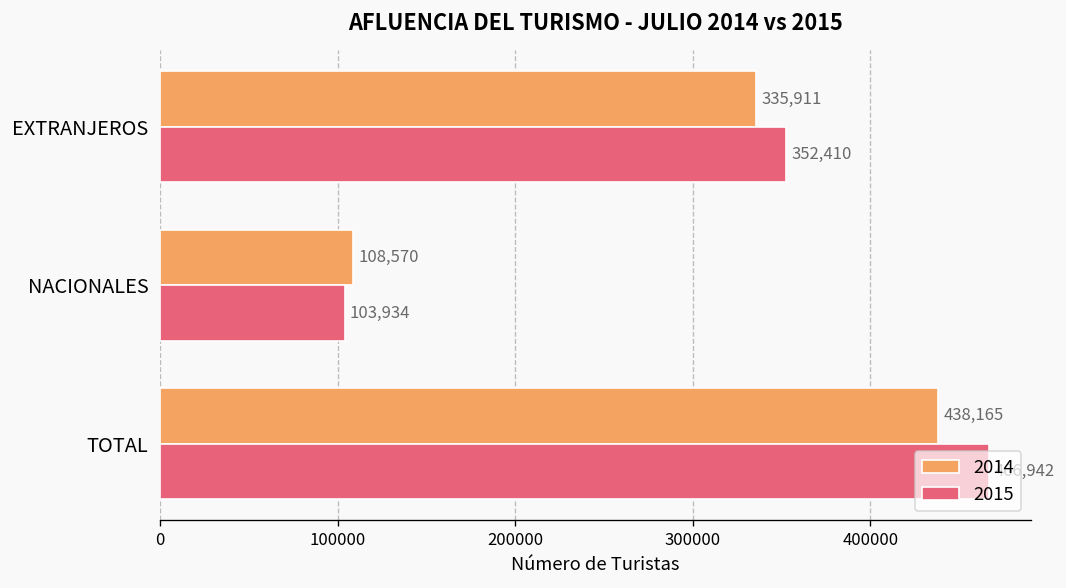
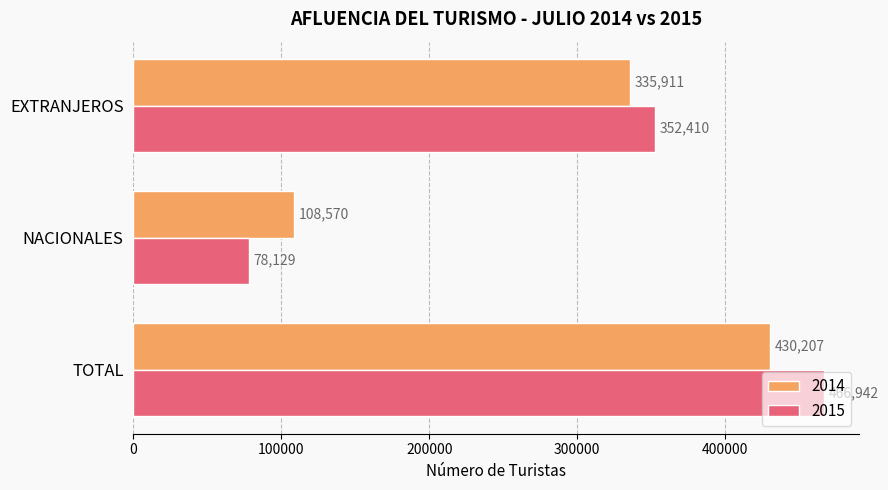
  {
    "2014": {
      "EXTRANJEROS": "335,911",
      "NACIONALES": "108,570",
-     "TOTAL": "438,165"
+     "TOTAL": "430,207"
    },
    "2015": {
      "EXTRANJEROS": "352,410",
-     "NACIONALES": "103,934"
+     "NACIONALES": "78,129"
    }
  }
